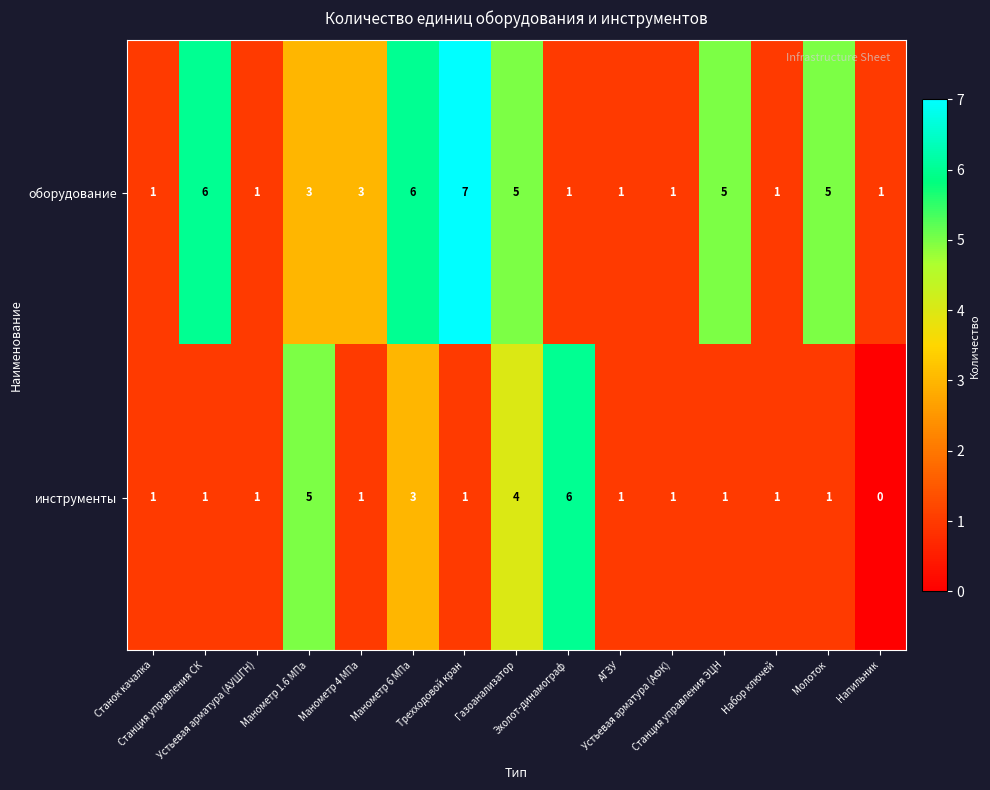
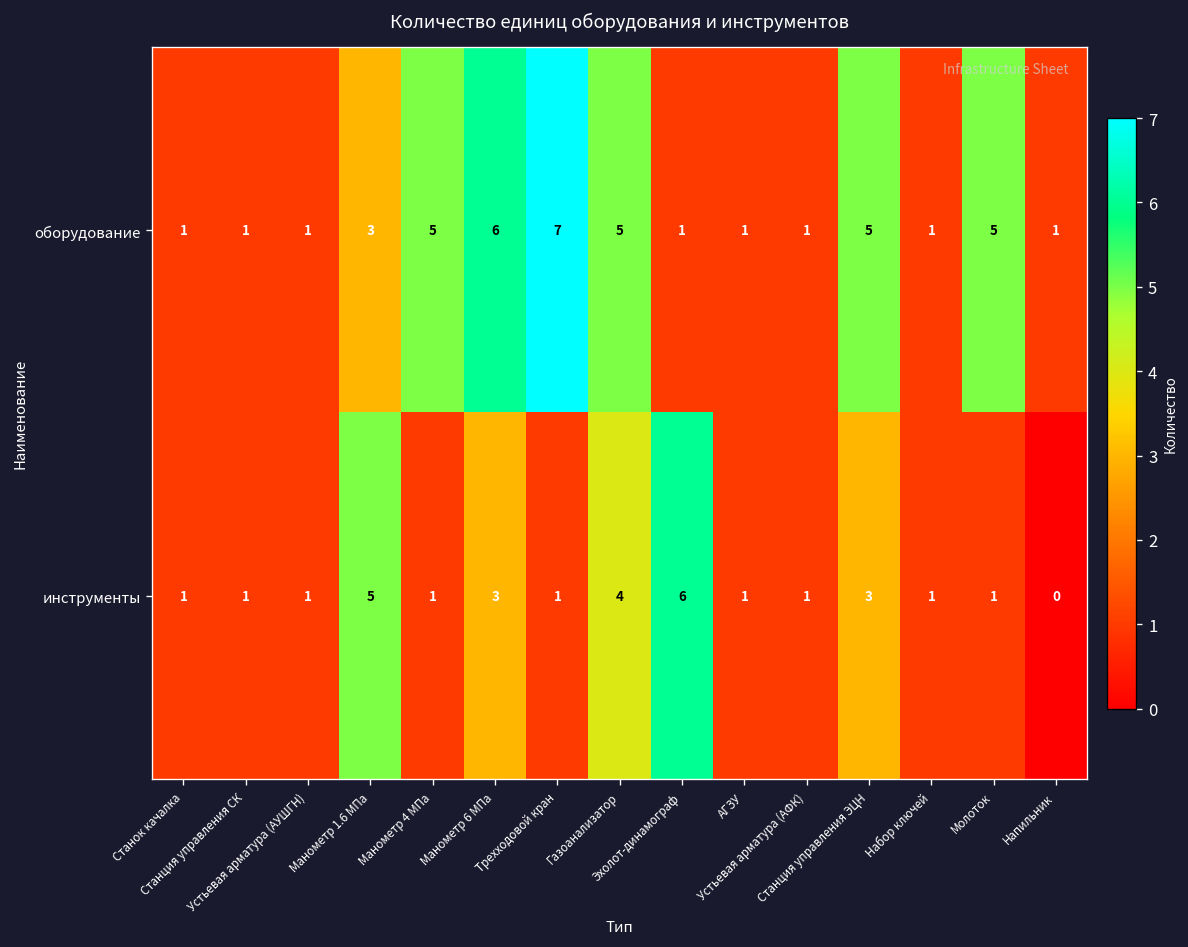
  {
    "оборудование": {
      "Станок качалка": 1,
-     "Станция управления СК": 6,
+     "Станция управления СК": 1,
      "Устьевая арматура (АУШГН)": 1,
      "Манометр 1.6 МПа": 3,
-     "Манометр 4 МПа": 3,
+     "Манометр 4 МПа": 5,
      "Манометр 6 МПа": 6,
      "Трехходовой кран": 7,
      "Газоанализатор": 5,
      "Эхолот-динамограф": 1,
      "АГЗУ": 1,
      "Устьевая арматура (АФК)": 1,
      "Станция управления ЭЦН": 5,
      "Набор ключей": 1,
      "Напильник": 1
    },
    "инструменты": {
      "Станок качалка": 1,
      "Станция управления СК": 1,
      "Устьевая арматура (АУШГН)": 1,
      "Манометр 1.6 МПа": 5,
      "Манометр 4 МПа": 1,
      "Манометр 6 МПа": 3,
      "Трехходовой кран": 1,
      "Газоанализатор": 4,
      "Эхолот-динамограф": 6,
      "АГЗУ": 1,
      "Устьевая арматура (АФК)": 1,
-     "Станция управления ЭЦН": 1,
+     "Станция управления ЭЦН": 3,
      "Набор ключей": 1,
      "Молоток": 1,
      "Напильник": 0
    }
  }
